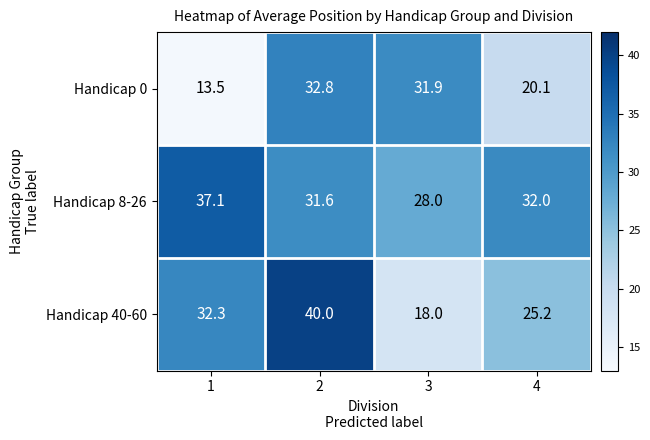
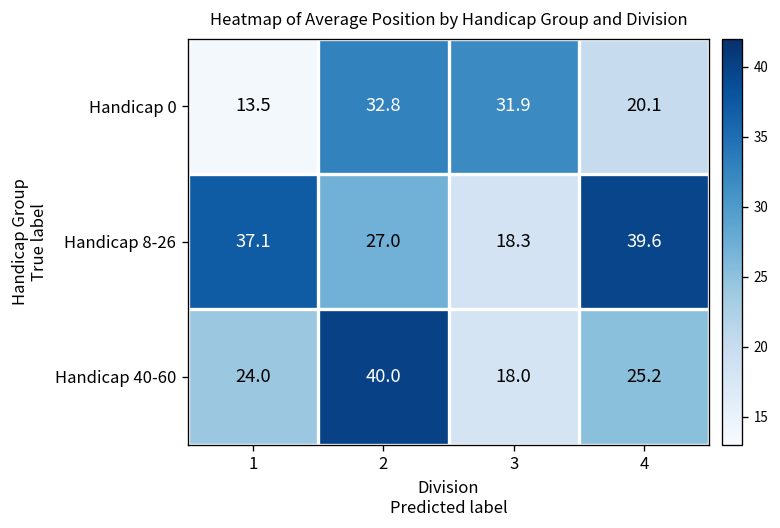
  {
    "Handicap 0": {
      "1": 13.5,
      "2": 32.8,
      "3": 31.9,
      "4": 20.1
    },
    "Handicap 8-26": {
      "1": 37.1,
-     "2": 31.6,
-     "3": 28.0,
-     "4": 32.0
+     "2": 27.0,
+     "3": 18.3,
+     "4": 39.6
    },
    "Handicap 40-60": {
-     "1": 32.3,
+     "1": 24.0,
      "2": 40.0,
      "3": 18.0,
      "4": 25.2
    }
  }
